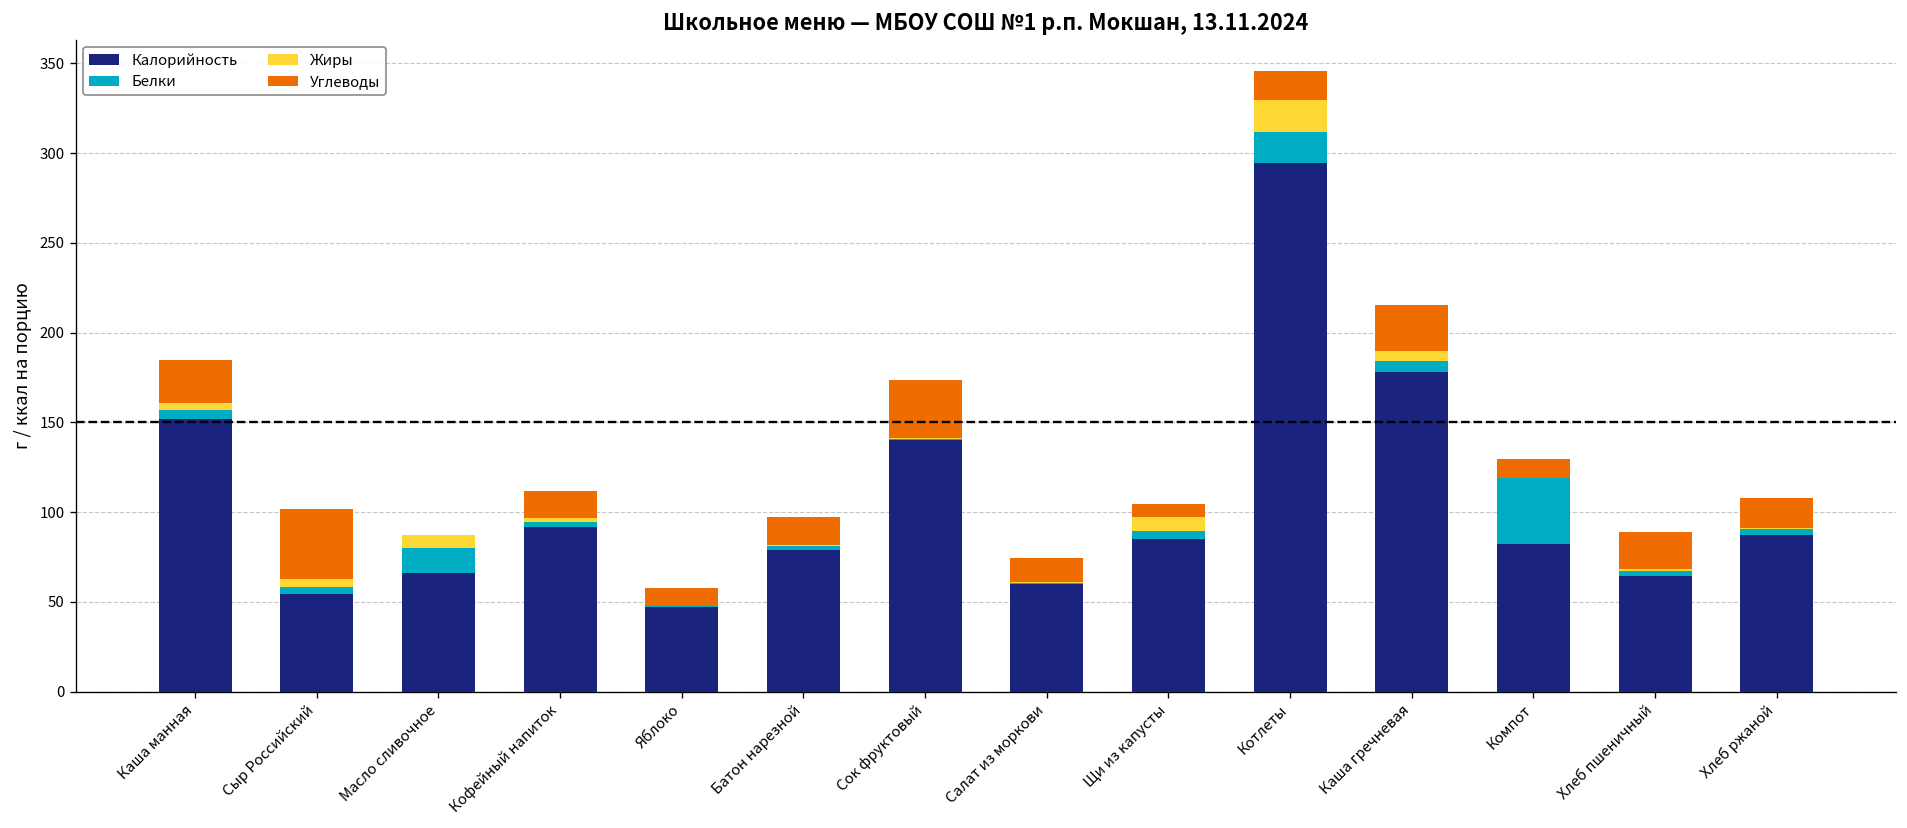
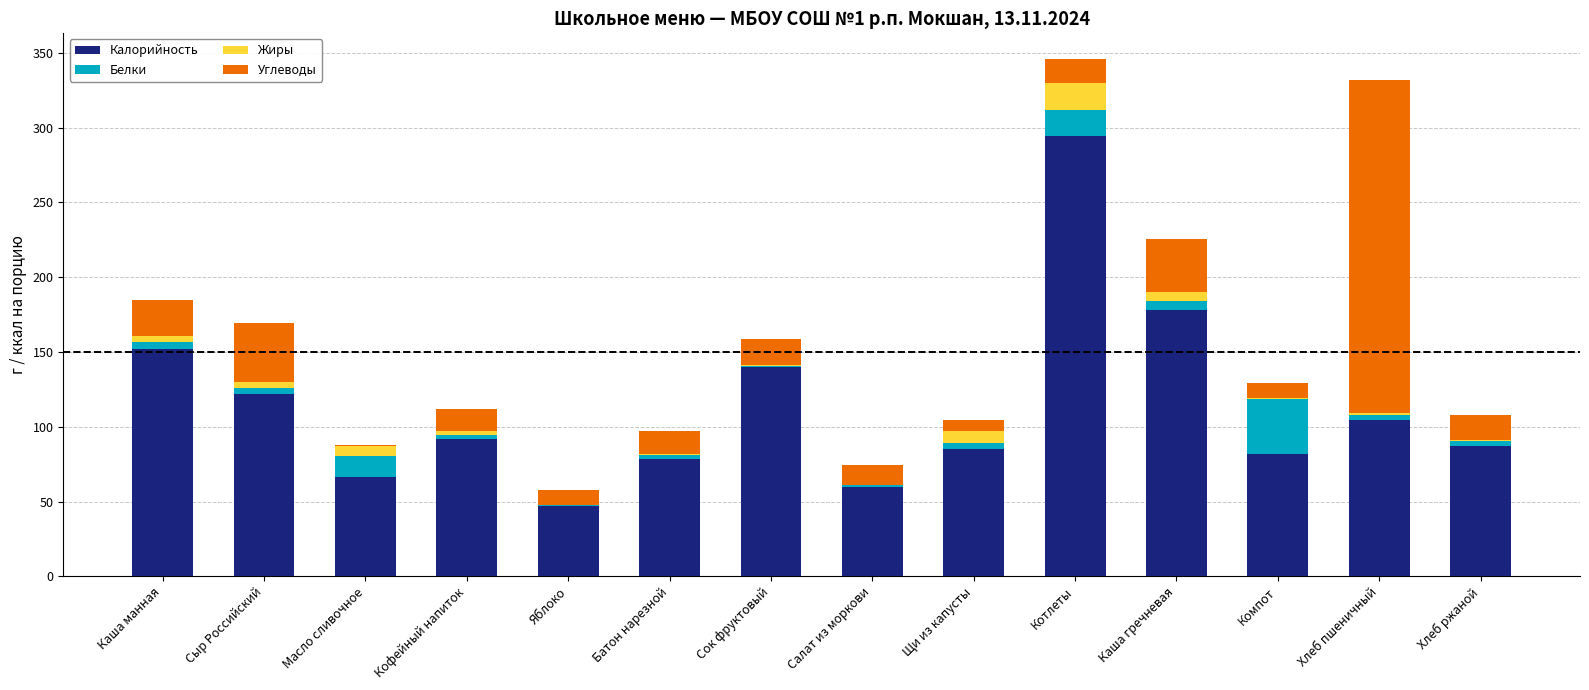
  {
    "Калорийность": {
      "Каша манная": 152,
-     "Сыр Российский": 55,
+     "Сыр Российский": 122,
      "Масло сливочное": 66,
      "Кофейный напиток": 92,
      "Яблоко": 47,
      "Батон нарезной": 79,
      "Сок фруктовый": 140,
      "Салат из моркови": 60,
      "Щи из капусты": 85,
      "Котлеты": 294,
      "Каша гречневая": 178,
      "Компот": 82,
-     "Хлеб пшеничный": 64,
+     "Хлеб пшеничный": 105,
      "Хлеб ржаной": 87
    },
    "Белки": {
      "Каша манная": 5,
      "Сыр Российский": 3,
      "Масло сливочное": 14,
      "Кофейный напиток": 3,
      "Батон нарезной": 2,
      "Щи из капусты": 5,
      "Котлеты": 17,
      "Каша гречневая": 6,
      "Компот": 37,
      "Хлеб пшеничный": 3,
      "Хлеб ржаной": 3
    },
    "Жиры": {
      "Каша манная": 4,
      "Сыр Российский": 4,
      "Масло сливочное": 7,
      "Кофейный напиток": 2,
      "Щи из капусты": 8,
      "Котлеты": 18,
      "Каша гречневая": 6
    },
    "Углеводы": {
      "Каша манная": 24,
      "Сыр Российский": 39,
      "Кофейный напиток": 15,
      "Яблоко": 10,
      "Батон нарезной": 15,
-     "Сок фруктовый": 33,
+     "Сок фруктовый": 18,
      "Салат из моркови": 14,
      "Щи из капусты": 8,
      "Котлеты": 16,
-     "Каша гречневая": 26,
+     "Каша гречневая": 36,
      "Компот": 10,
-     "Хлеб пшеничный": 21,
+     "Хлеб пшеничный": 223,
      "Хлеб ржаной": 17
    }
  }
